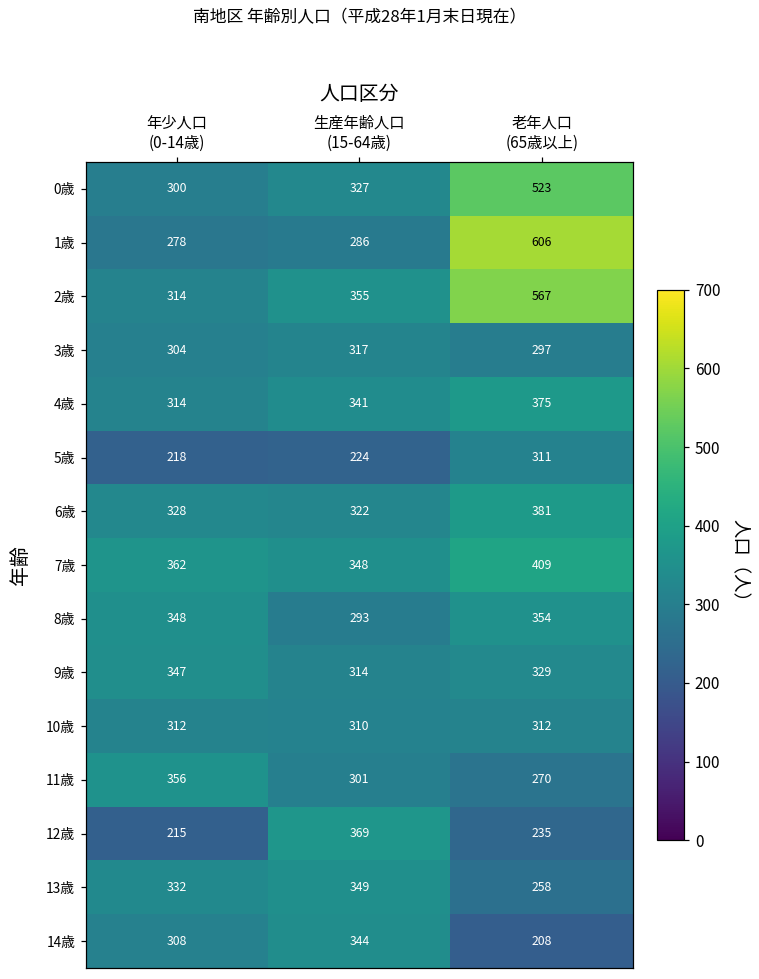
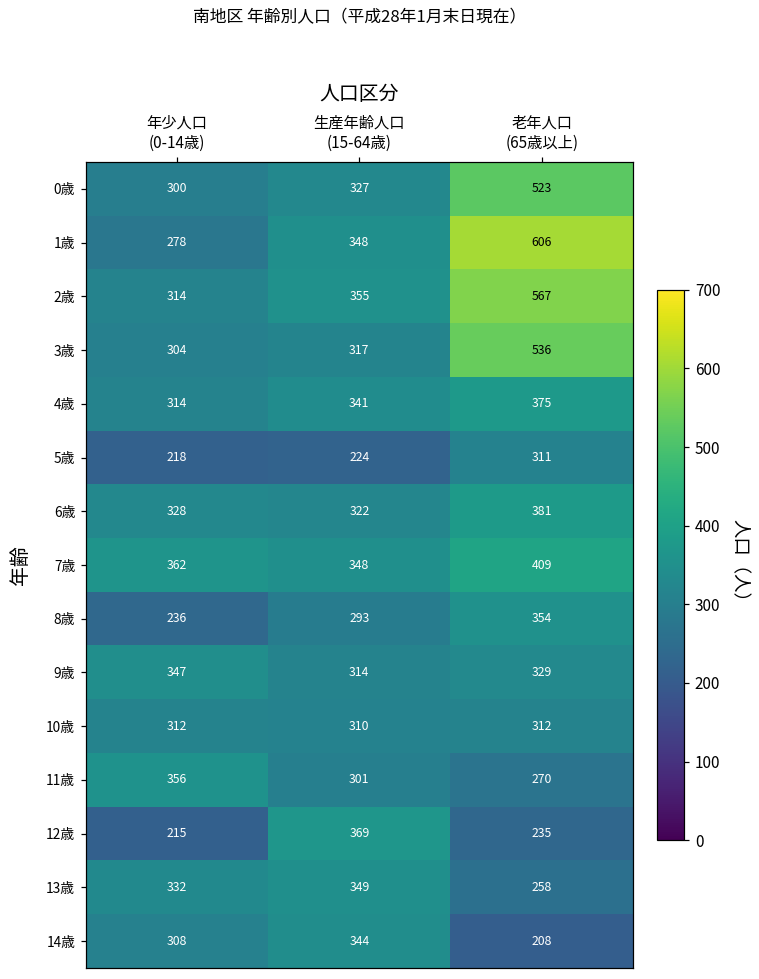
  {
    "0歳": {
      "年少人口 (0-14歳)": 300,
      "生産年齢人口 (15-64歳)": 327,
      "老年人口 (65歳以上)": 523
    },
    "1歳": {
      "年少人口 (0-14歳)": 278,
-     "生産年齢人口 (15-64歳)": 286,
+     "生産年齢人口 (15-64歳)": 348,
      "老年人口 (65歳以上)": 606
    },
    "2歳": {
      "年少人口 (0-14歳)": 314,
      "生産年齢人口 (15-64歳)": 355,
      "老年人口 (65歳以上)": 567
    },
    "3歳": {
      "年少人口 (0-14歳)": 304,
      "生産年齢人口 (15-64歳)": 317,
-     "老年人口 (65歳以上)": 297
+     "老年人口 (65歳以上)": 536
    },
    "4歳": {
      "年少人口 (0-14歳)": 314,
      "生産年齢人口 (15-64歳)": 341,
      "老年人口 (65歳以上)": 375
    },
    "5歳": {
      "年少人口 (0-14歳)": 218,
      "生産年齢人口 (15-64歳)": 224,
      "老年人口 (65歳以上)": 311
    },
    "6歳": {
      "年少人口 (0-14歳)": 328,
      "生産年齢人口 (15-64歳)": 322,
      "老年人口 (65歳以上)": 381
    },
    "7歳": {
      "年少人口 (0-14歳)": 362,
      "生産年齢人口 (15-64歳)": 348,
      "老年人口 (65歳以上)": 409
    },
    "8歳": {
-     "年少人口 (0-14歳)": 348,
+     "年少人口 (0-14歳)": 236,
      "生産年齢人口 (15-64歳)": 293,
      "老年人口 (65歳以上)": 354
    },
    "9歳": {
      "年少人口 (0-14歳)": 347,
      "生産年齢人口 (15-64歳)": 314,
      "老年人口 (65歳以上)": 329
    },
    "10歳": {
      "年少人口 (0-14歳)": 312,
      "生産年齢人口 (15-64歳)": 310,
      "老年人口 (65歳以上)": 312
    },
    "11歳": {
      "年少人口 (0-14歳)": 356,
      "生産年齢人口 (15-64歳)": 301,
      "老年人口 (65歳以上)": 270
    },
    "12歳": {
      "年少人口 (0-14歳)": 215,
      "生産年齢人口 (15-64歳)": 369,
      "老年人口 (65歳以上)": 235
    },
    "13歳": {
      "年少人口 (0-14歳)": 332,
      "生産年齢人口 (15-64歳)": 349,
      "老年人口 (65歳以上)": 258
    },
    "14歳": {
      "年少人口 (0-14歳)": 308,
      "生産年齢人口 (15-64歳)": 344,
      "老年人口 (65歳以上)": 208
    }
  }
